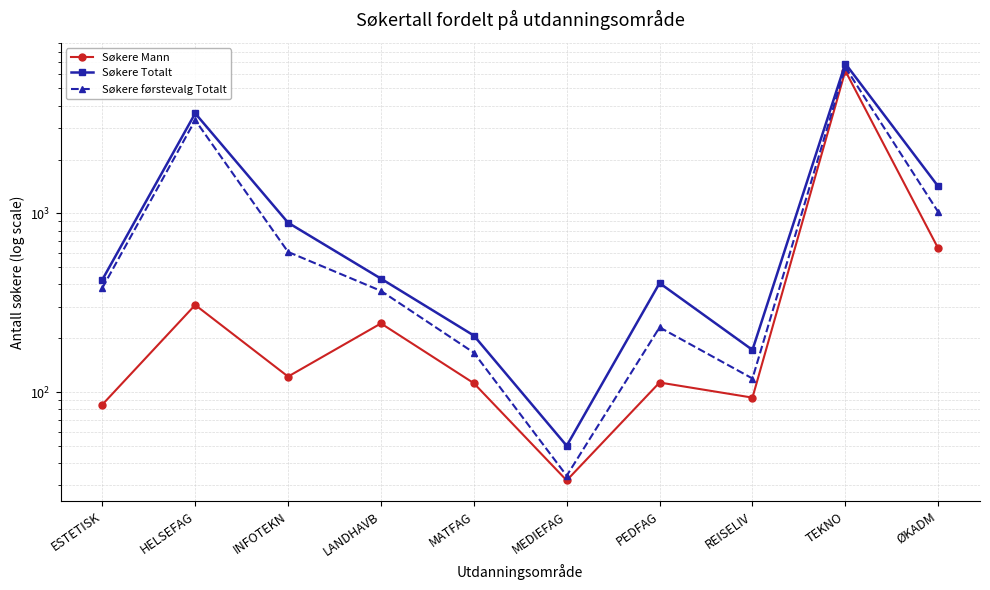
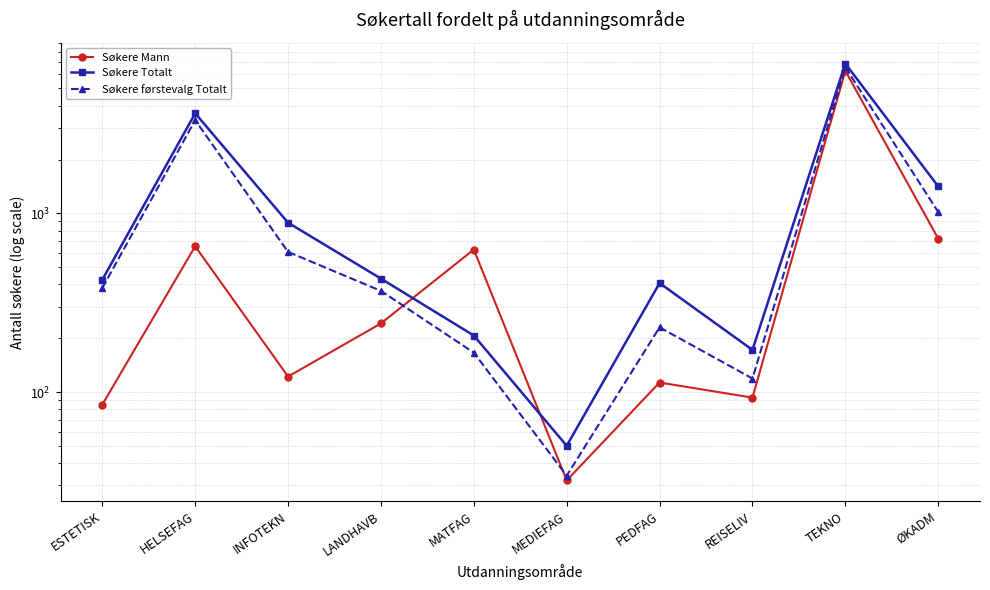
  {
    "Søkere Mann": {
      "ESTETISK": 90,
-     "HELSEFAG": 310,
+     "HELSEFAG": 650,
      "INFOTEKN": 120,
      "LANDHAVB": 240,
-     "MATFAG": 110,
+     "MATFAG": 630,
      "MEDIEFAG": 32,
      "PEDFAG": 110,
      "REISELIV": 90,
      "TEKNO": 6300,
-     "ØKADM": 640
+     "ØKADM": 720
    }
  }
